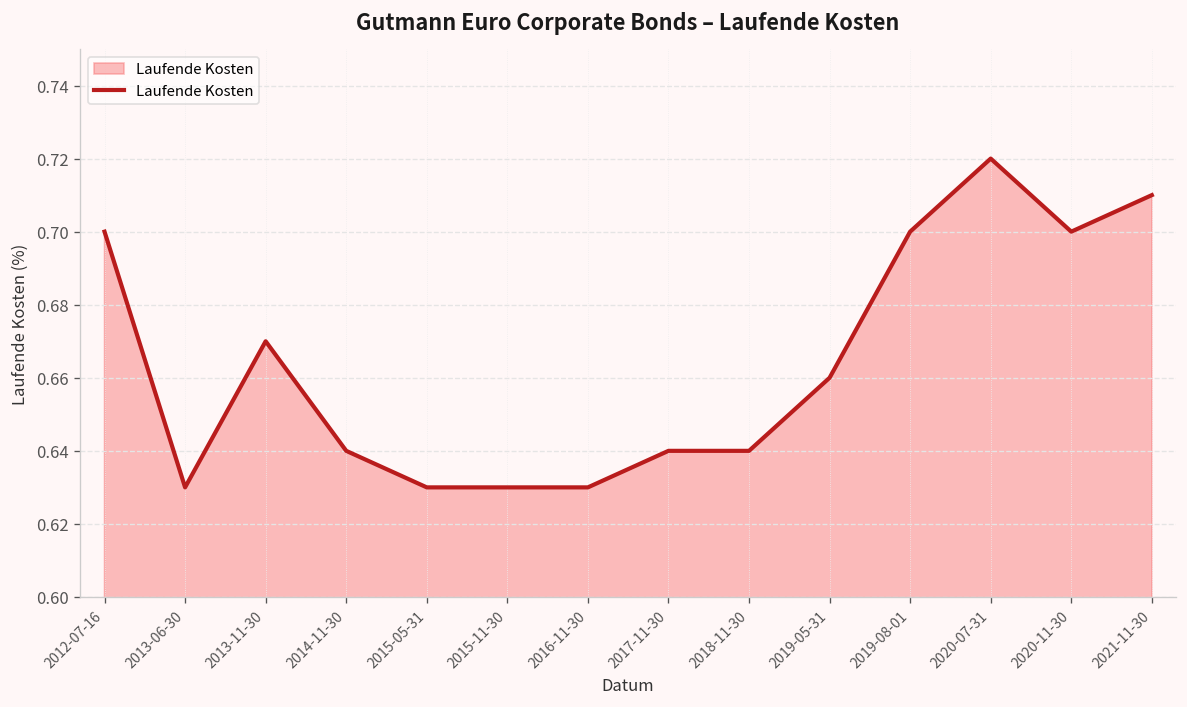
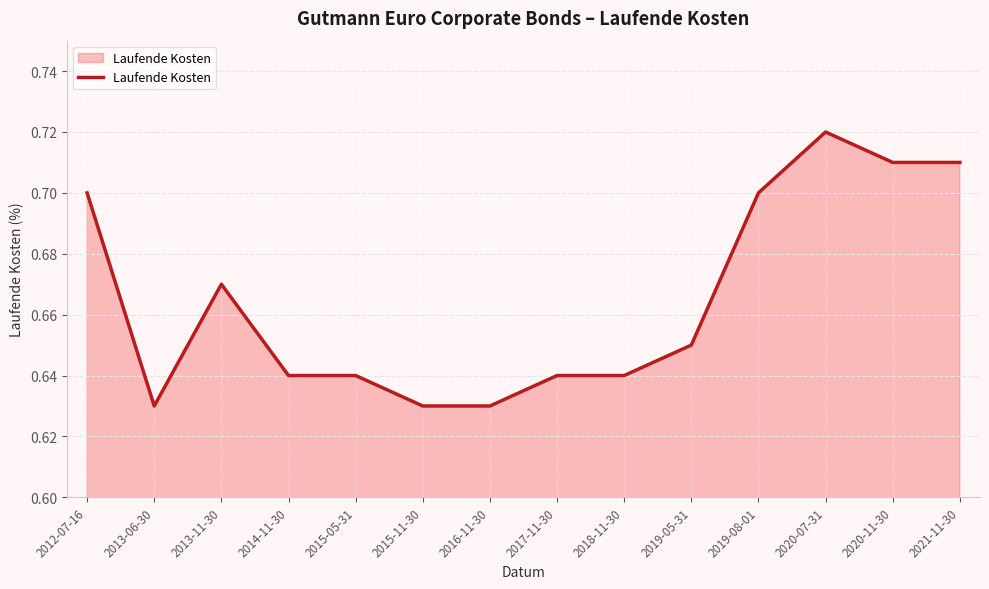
  {
    "2012-07-16": 0.70,
    "2013-06-30": 0.63,
    "2013-11-30": 0.67,
    "2014-11-30": 0.64,
-   "2015-05-31": 0.63,
+   "2015-05-31": 0.64,
    "2015-11-30": 0.63,
    "2016-11-30": 0.63,
    "2017-11-30": 0.64,
    "2018-11-30": 0.64,
-   "2019-05-31": 0.66,
+   "2019-05-31": 0.65,
    "2019-08-01": 0.70,
    "2020-07-31": 0.72,
-   "2020-11-30": 0.70,
+   "2020-11-30": 0.71,
    "2021-11-30": 0.71
  }
